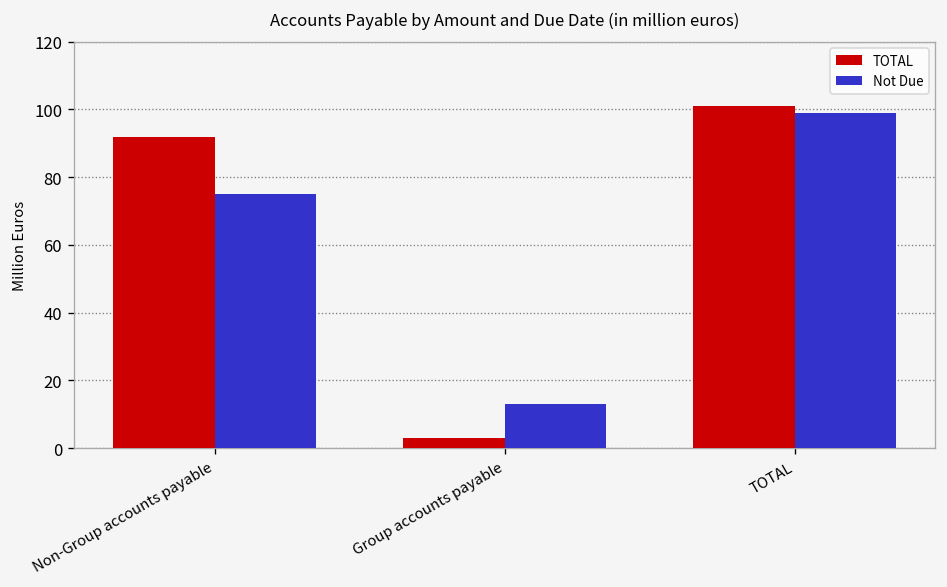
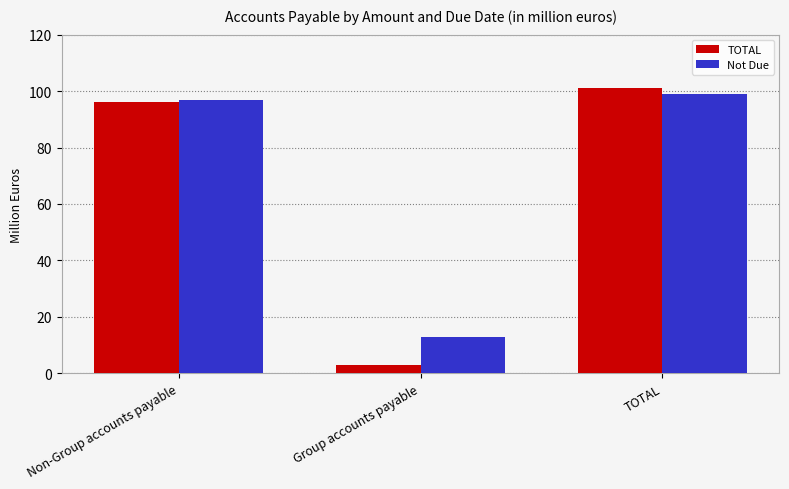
  {
    "TOTAL": {
-     "Non-Group accounts payable": 92,
+     "Non-Group accounts payable": 96,
      "Group accounts payable": 3,
      "TOTAL": 101
    },
    "Not Due": {
-     "Non-Group accounts payable": 75,
+     "Non-Group accounts payable": 97,
      "Group accounts payable": 13,
      "TOTAL": 99
    }
  }
